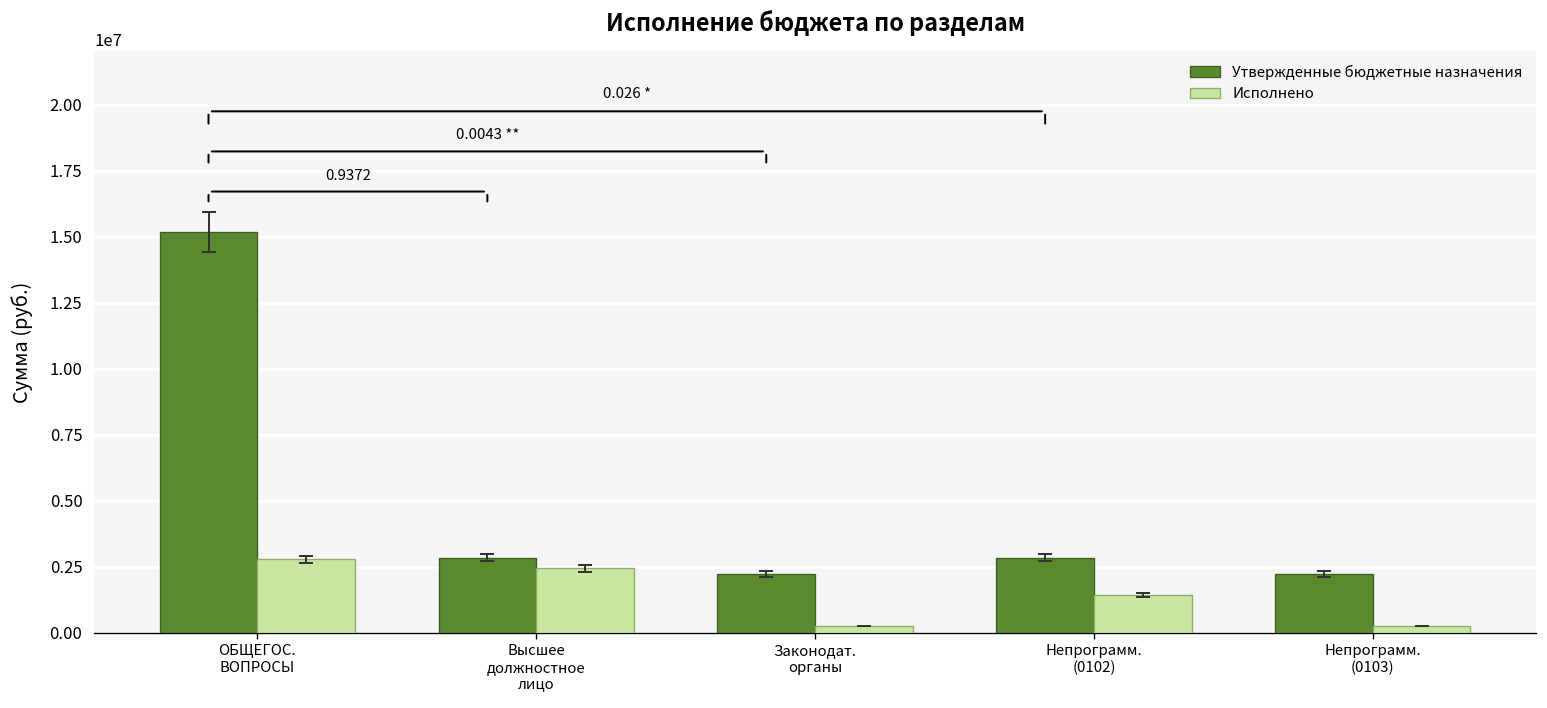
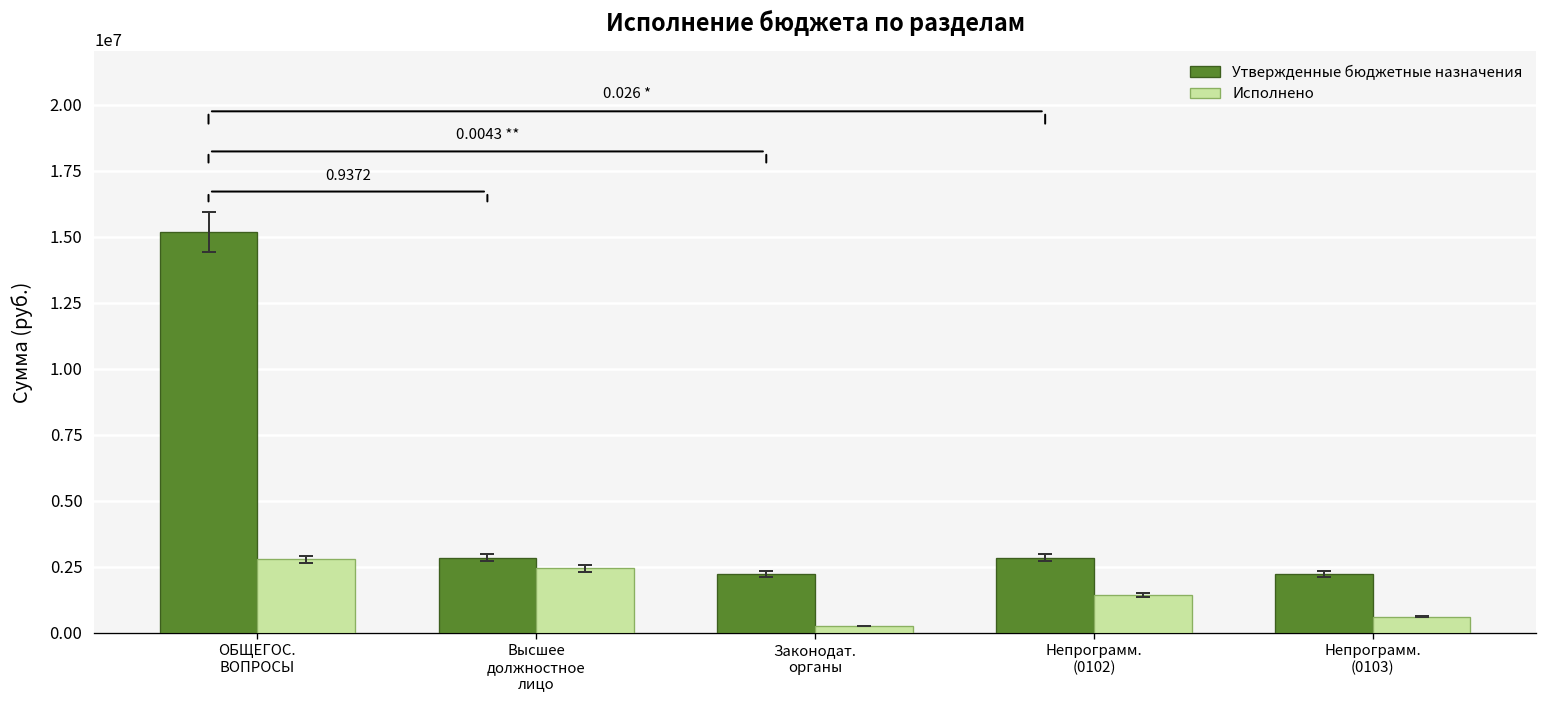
  {
    "Утвержденные бюджетные назначения": {
      "ОБЩЕГОС. ВОПРОСЫ": 15200000,
      "Высшее должностное лицо": 2800000,
      "Законодат. органы": 2200000,
      "Непрограмм. (0102)": 2800000,
      "Непрограмм. (0103)": 2200000
    },
    "Исполнено": {
      "ОБЩЕГОС. ВОПРОСЫ": 2800000,
      "Высшее должностное лицо": 2400000,
      "Законодат. органы": 300000,
      "Непрограмм. (0102)": 1400000,
-     "Непрограмм. (0103)": 300000
+     "Непрограмм. (0103)": 600000
    }
  }
